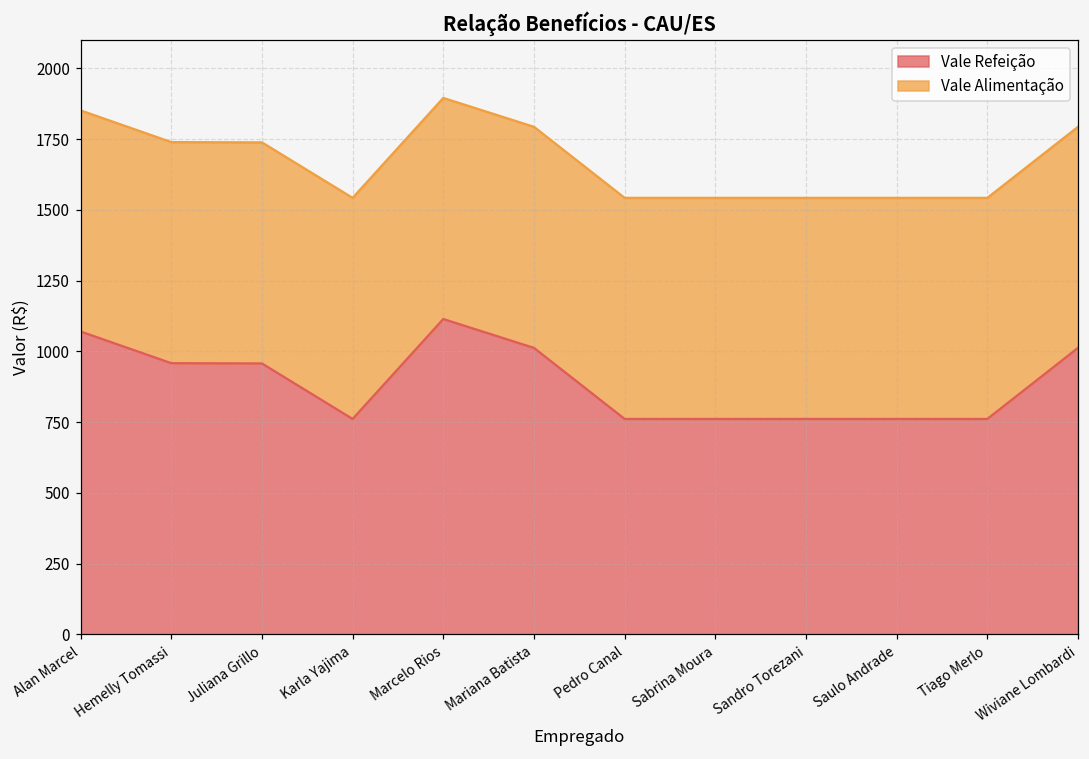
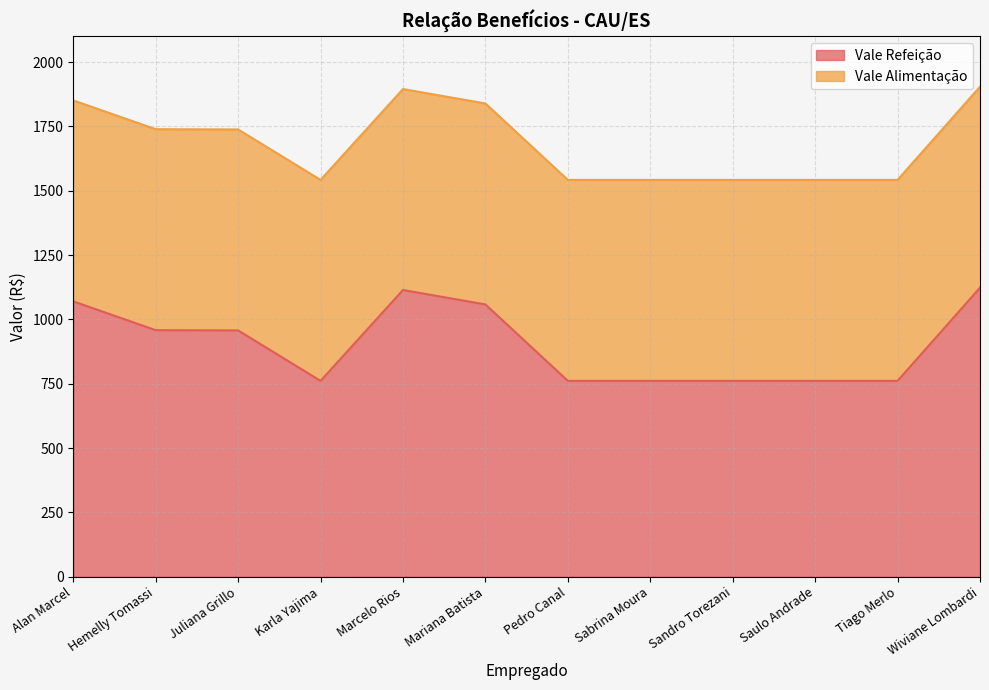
  {
    "Vale Refeição": {
      "Alan Marcel": 1070,
      "Hemelly Tomassi": 960,
      "Juliana Grillo": 960,
      "Karla Yajima": 760,
      "Marcelo Rios": 1110,
-     "Mariana Batista": 1010,
+     "Mariana Batista": 1060,
      "Pedro Canal": 760,
      "Sabrina Moura": 760,
      "Sandro Torezani": 760,
      "Saulo Andrade": 760,
      "Tiago Merlo": 760,
-     "Wiviane Lombardi": 1010
+     "Wiviane Lombardi": 1120
    },
    "Vale Alimentação": {
      "Alan Marcel": 780,
      "Hemelly Tomassi": 780,
      "Juliana Grillo": 780,
      "Karla Yajima": 780,
      "Marcelo Rios": 780,
      "Mariana Batista": 780,
      "Pedro Canal": 780,
      "Sabrina Moura": 780,
      "Sandro Torezani": 780,
      "Saulo Andrade": 780,
      "Tiago Merlo": 780,
      "Wiviane Lombardi": 780
    }
  }
